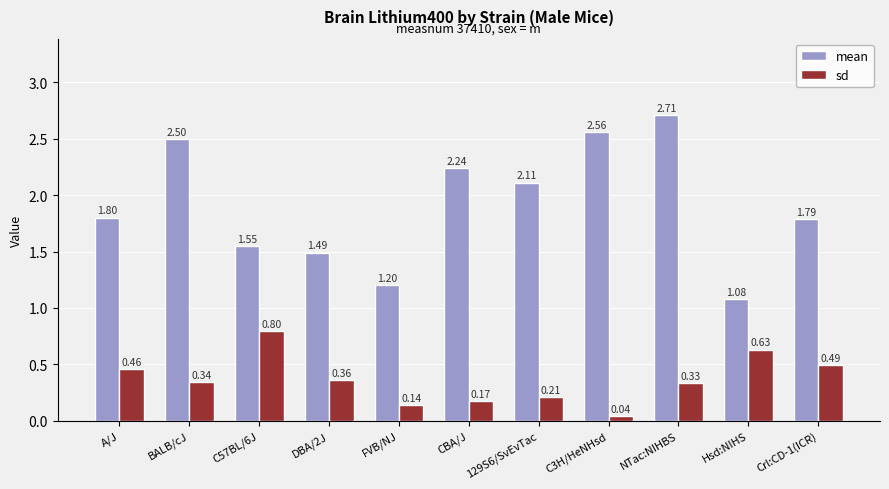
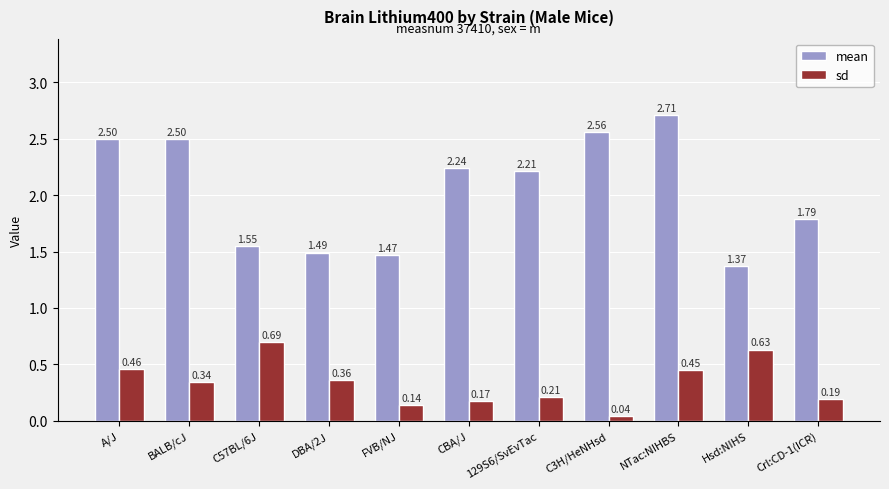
  {
    "mean": {
-     "A/J": 1.80,
+     "A/J": 2.50,
      "BALB/cJ": 2.50,
      "C57BL/6J": 1.55,
      "DBA/2J": 1.49,
-     "FVB/NJ": 1.20,
+     "FVB/NJ": 1.47,
      "CBA/J": 2.24,
-     "129S6/SvEvTac": 2.11,
+     "129S6/SvEvTac": 2.21,
      "C3H/HeNHsd": 2.56,
      "NTac:NIHBS": 2.71,
-     "Hsd:NIHS": 1.08,
+     "Hsd:NIHS": 1.37,
      "Crl:CD-1(ICR)": 1.79
    },
    "sd": {
      "A/J": 0.46,
      "BALB/cJ": 0.34,
-     "C57BL/6J": 0.80,
+     "C57BL/6J": 0.69,
      "DBA/2J": 0.36,
      "FVB/NJ": 0.14,
      "CBA/J": 0.17,
      "129S6/SvEvTac": 0.21,
      "C3H/HeNHsd": 0.04,
-     "NTac:NIHBS": 0.33,
+     "NTac:NIHBS": 0.45,
      "Hsd:NIHS": 0.63,
-     "Crl:CD-1(ICR)": 0.49
+     "Crl:CD-1(ICR)": 0.19
    }
  }
